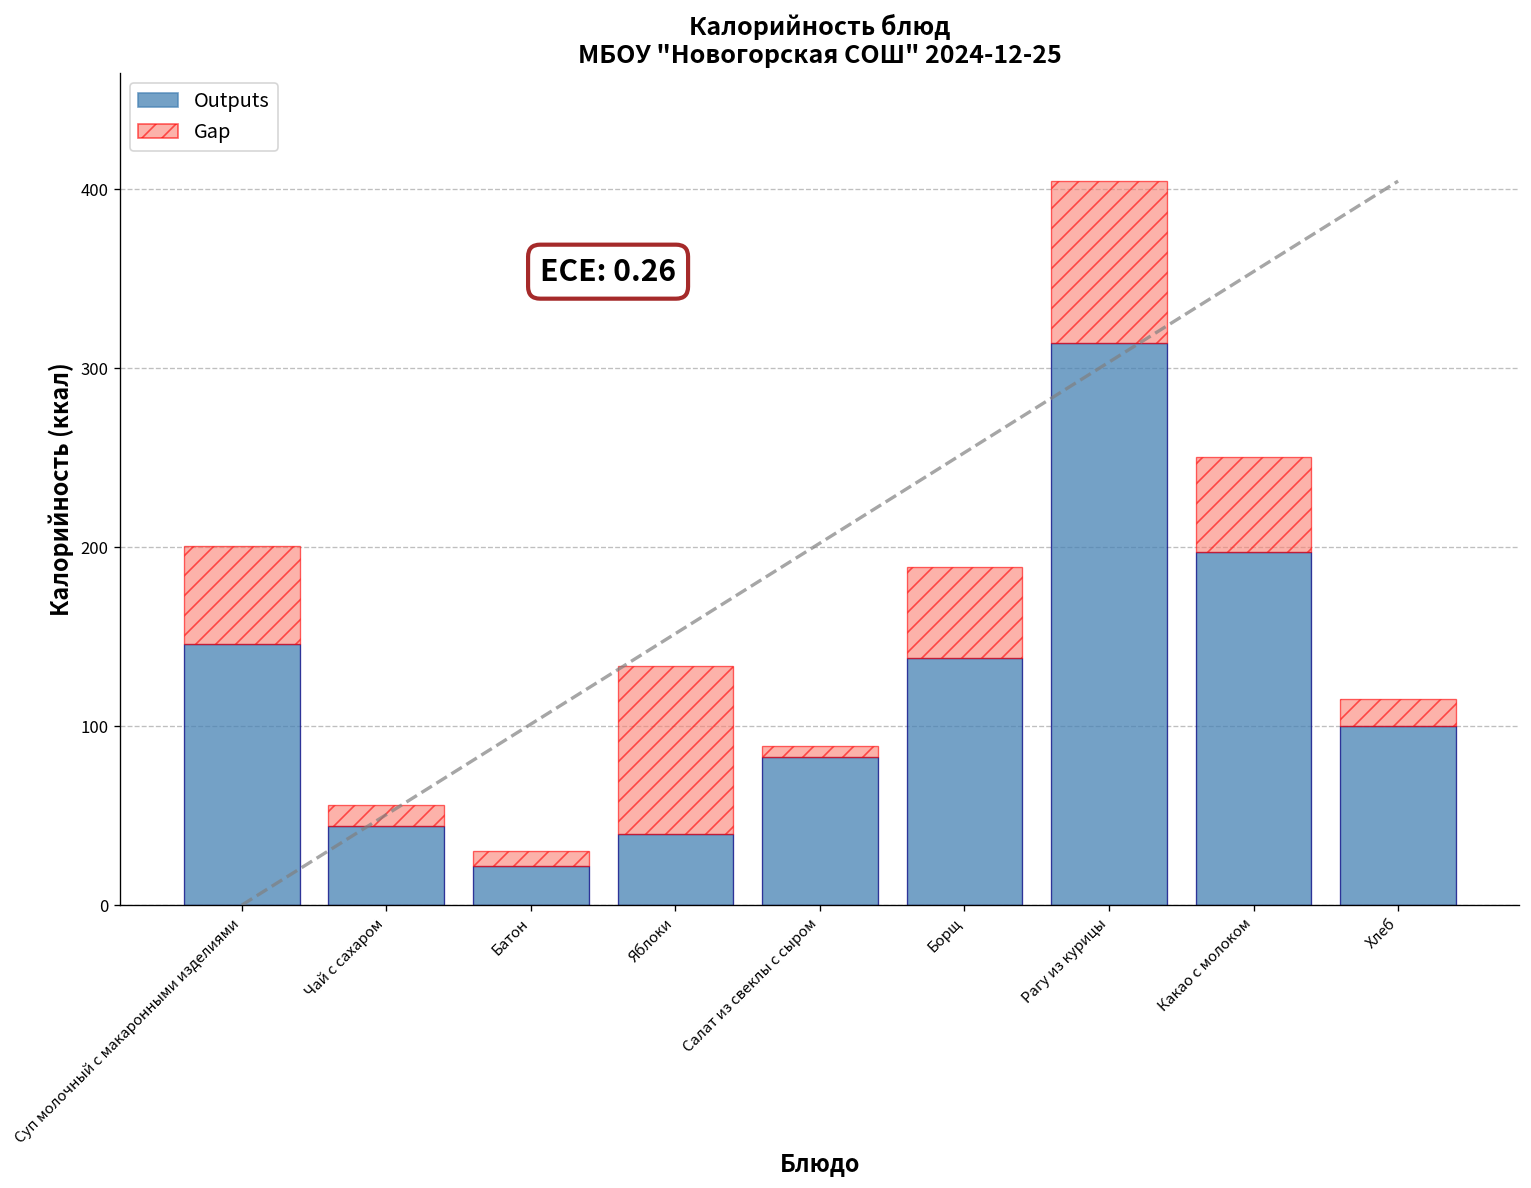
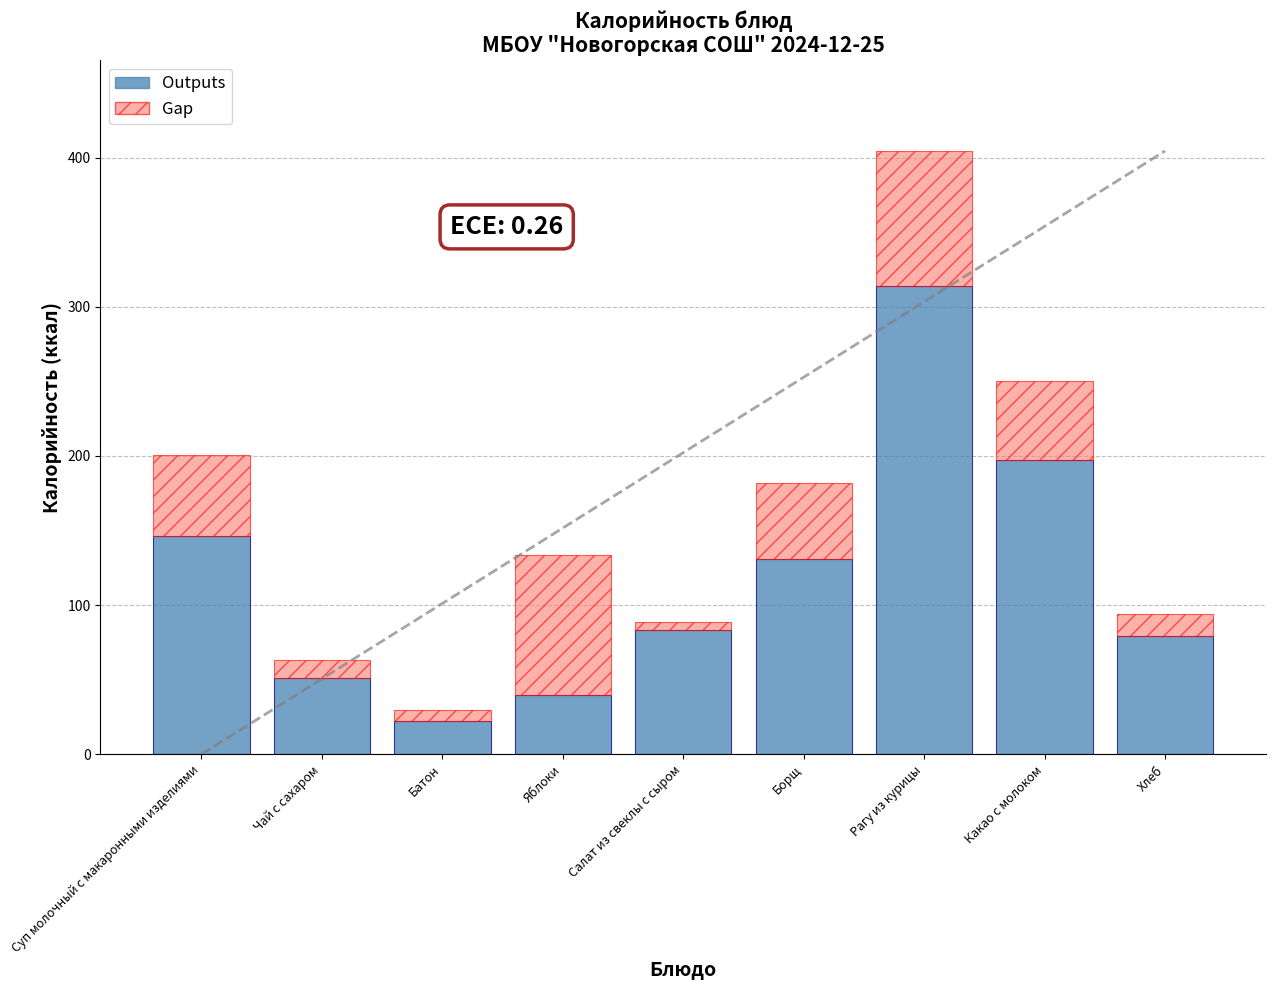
  {
    "Outputs": {
      "Суп молочный с макаронными изделиями": 146,
-     "Чай с сахаром": 44,
+     "Чай с сахаром": 51,
      "Батон": 22,
      "Яблоки": 40,
      "Салат из свеклы с сыром": 83,
-     "Борщ": 138,
+     "Борщ": 131,
      "Рагу из курицы": 314,
      "Какао с молоком": 197,
-     "Хлеб": 100
+     "Хлеб": 79
    }
  }
